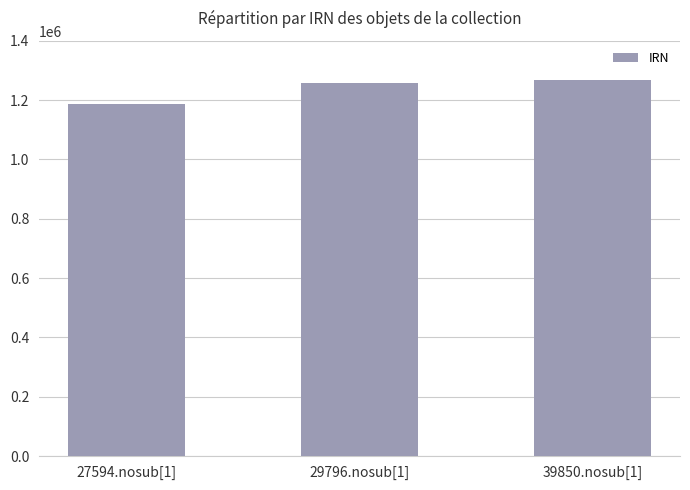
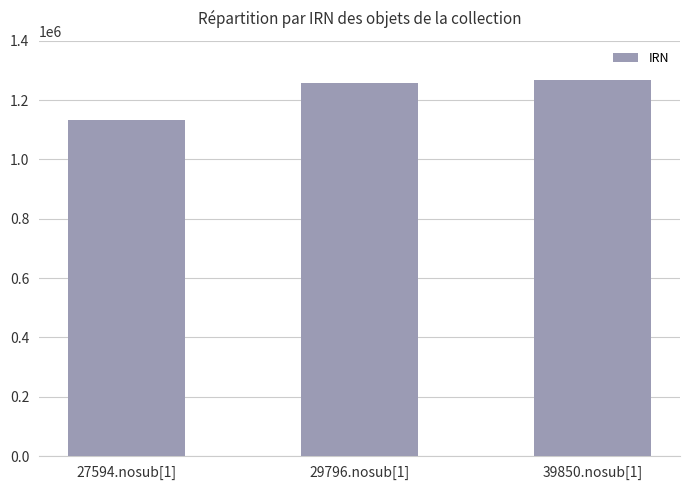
  {
-   "27594.nosub[1]": 1190000,
+   "27594.nosub[1]": 1130000,
    "29796.nosub[1]": 1260000,
    "39850.nosub[1]": 1270000
  }
